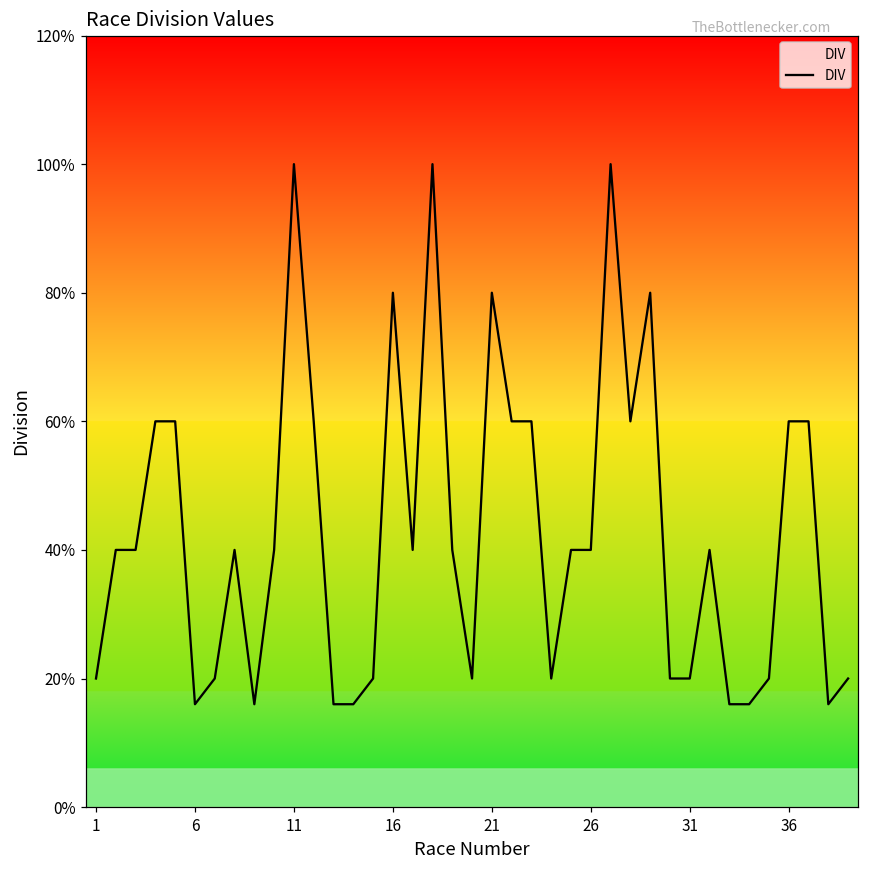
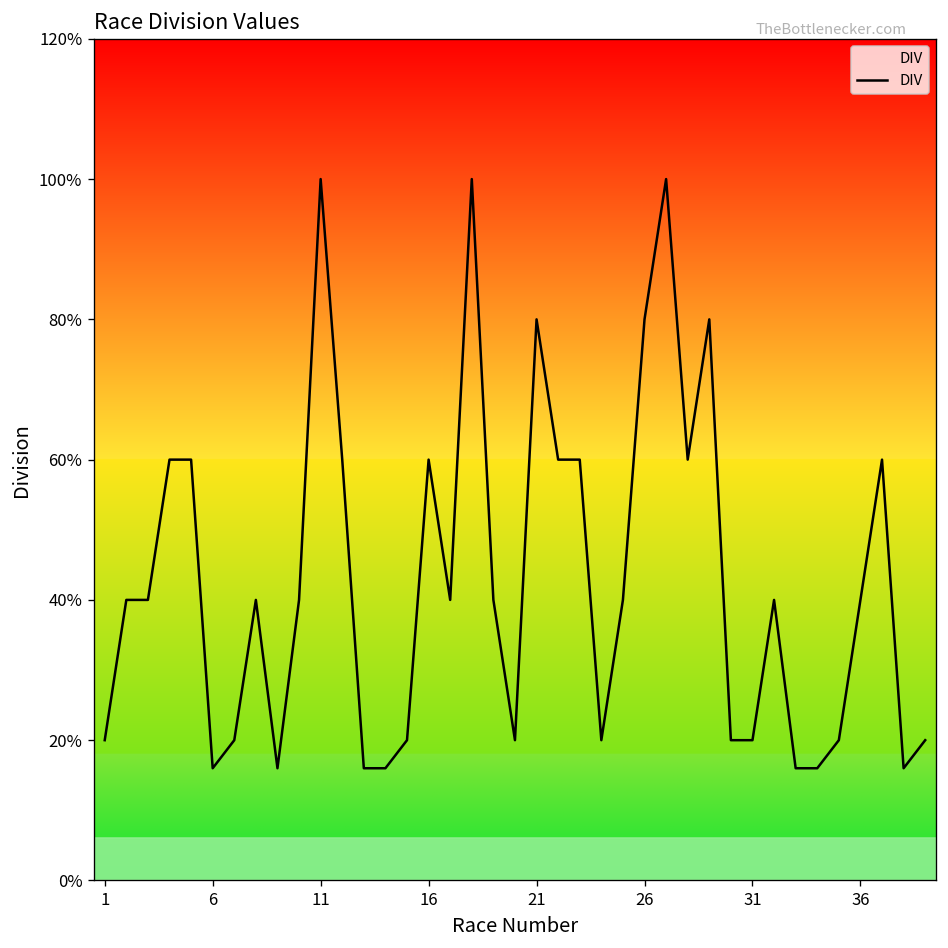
  {
    "1": "20%",
    "6": "16%",
    "11": "100%",
-   "16": "80%",
+   "16": "60%",
    "21": "80%",
-   "26": "40%",
+   "26": "80%",
    "31": "20%",
-   "36": "60%"
+   "36": "40%"
  }
